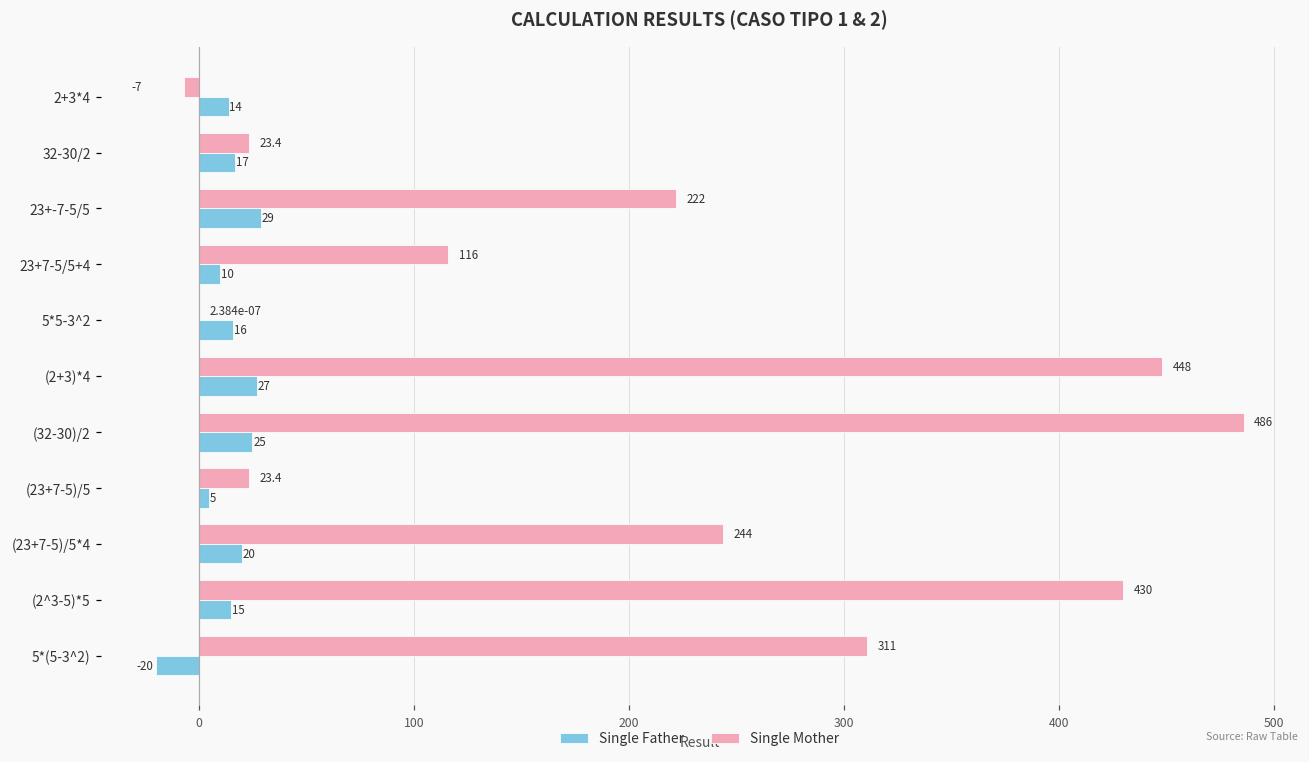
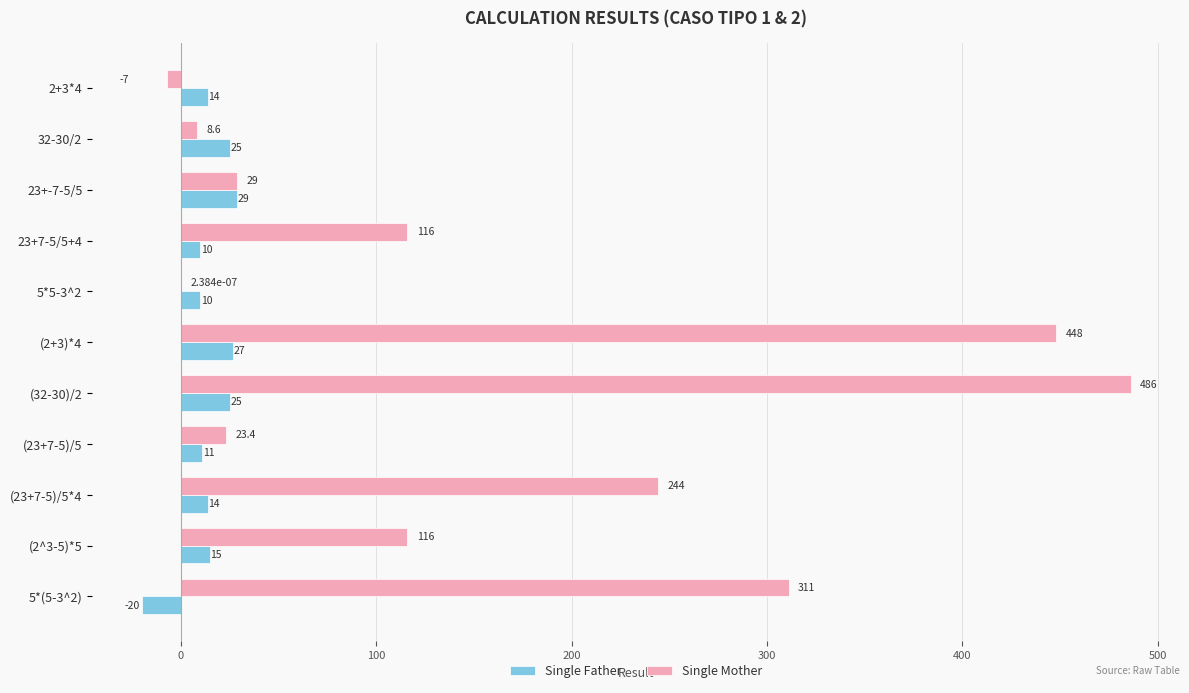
  {
    "Single Father": {
      "2+3*4": "14",
-     "32-30/2": "17",
+     "32-30/2": "25",
      "23+-7-5/5": "29",
      "23+7-5/5+4": "10",
-     "5*5-3^2": "16",
+     "5*5-3^2": "10",
      "(2+3)*4": "27",
      "(32-30)/2": "25",
-     "(23+7-5)/5": "5",
-     "(23+7-5)/5*4": "20",
+     "(23+7-5)/5": "11",
+     "(23+7-5)/5*4": "14",
      "(2^3-5)*5": "15",
      "5*(5-3^2)": "-20"
    },
    "Single Mother": {
-     "32-30/2": "23.4",
-     "23+-7-5/5": "222",
+     "32-30/2": "8.6",
+     "23+-7-5/5": "29",
      "23+7-5/5+4": "116",
      "5*5-3^2": "2.384e-07",
      "(2+3)*4": "448",
      "(32-30)/2": "486",
      "(23+7-5)/5": "23.4",
      "(23+7-5)/5*4": "244",
-     "(2^3-5)*5": "430",
+     "(2^3-5)*5": "116",
      "5*(5-3^2)": "311"
    }
  }
